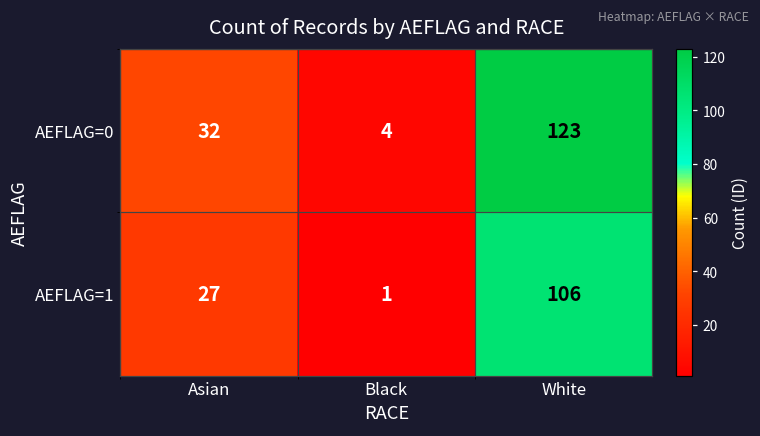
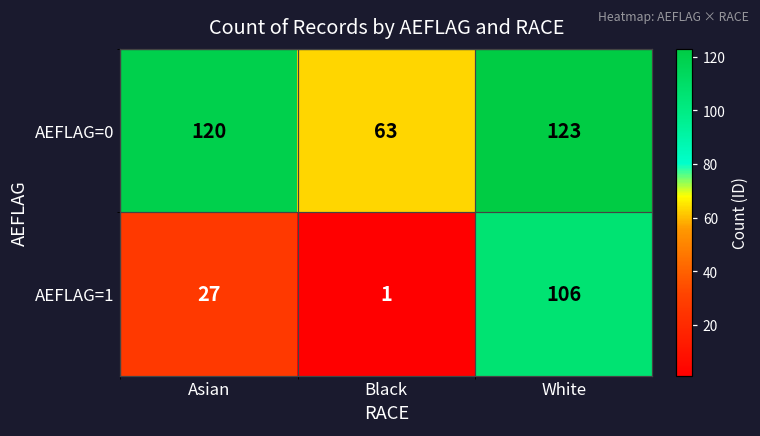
  {
    "AEFLAG=0": {
-     "Asian": 32,
-     "Black": 4,
+     "Asian": 120,
+     "Black": 63,
      "White": 123
    },
    "AEFLAG=1": {
      "Asian": 27,
      "Black": 1,
      "White": 106
    }
  }
